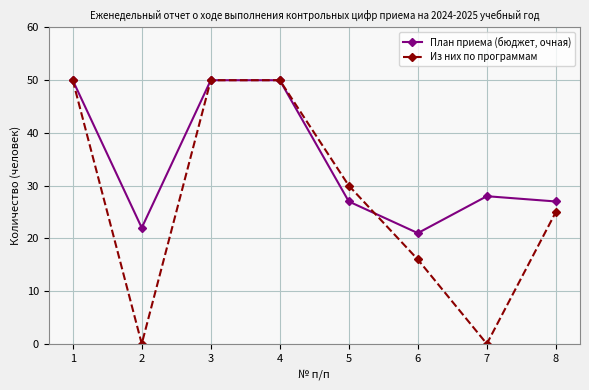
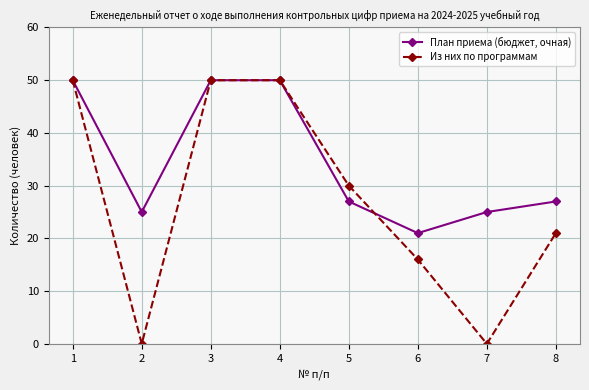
  {
    "План приема (бюджет, очная)": {
-     "2": 22,
+     "2": 25,
      "5": 27,
      "6": 21,
-     "7": 28,
+     "7": 25,
      "8": 27
    },
    "Из них по программам": {
      "2": 0,
      "5": 30,
      "6": 16,
      "7": 0,
-     "8": 25
+     "8": 21
    }
  }
